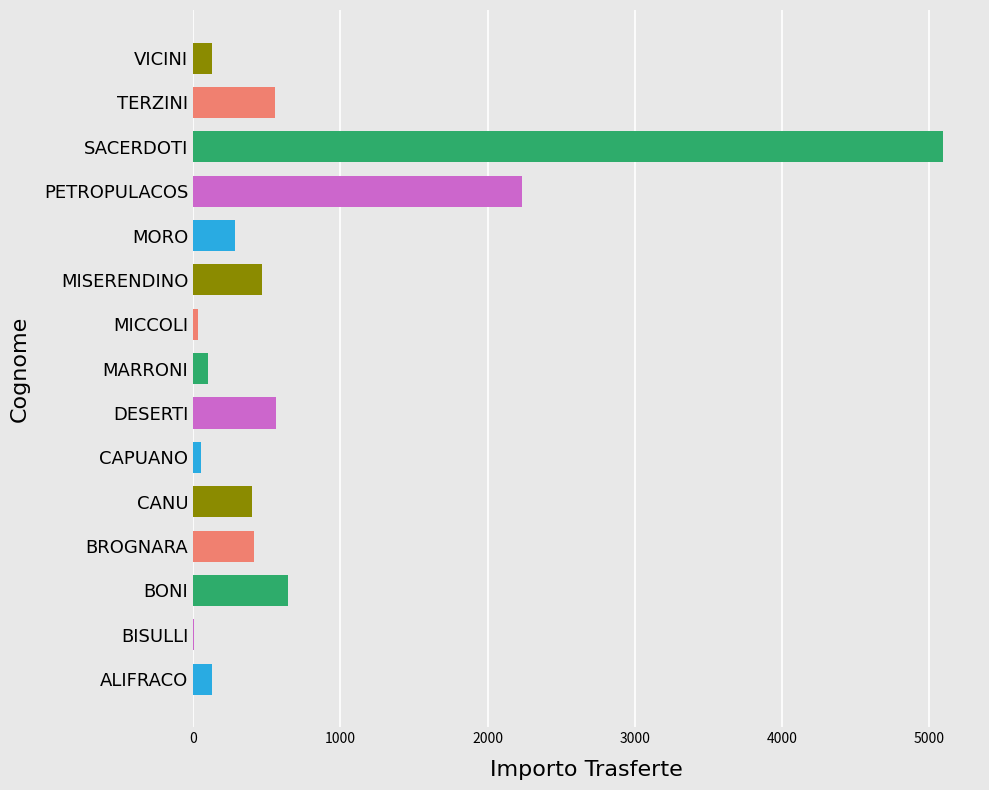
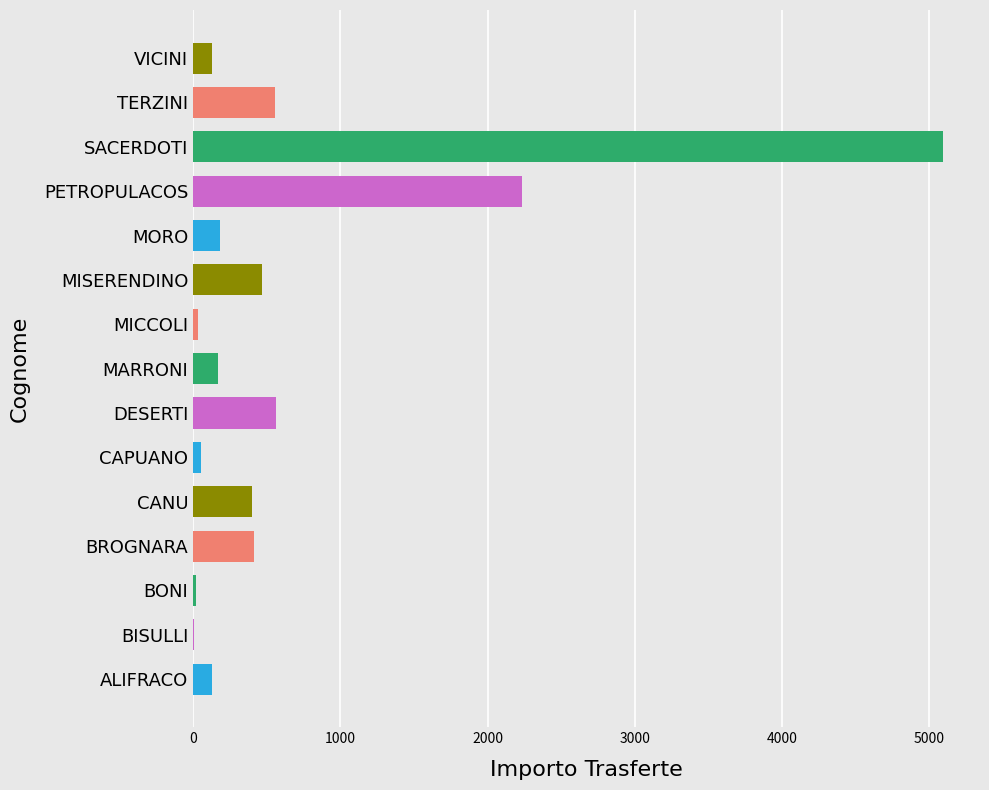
  {
    "VICINI": 130,
    "TERZINI": 560,
    "SACERDOTI": 5090,
    "PETROPULACOS": 2230,
-   "MORO": 290,
+   "MORO": 190,
    "MISERENDINO": 470,
    "MICCOLI": 30,
-   "MARRONI": 100,
+   "MARRONI": 170,
    "DESERTI": 560,
    "CAPUANO": 50,
    "CANU": 400,
    "BROGNARA": 410,
-   "BONI": 640,
+   "BONI": 20,
    "ALIFRACO": 130
  }
